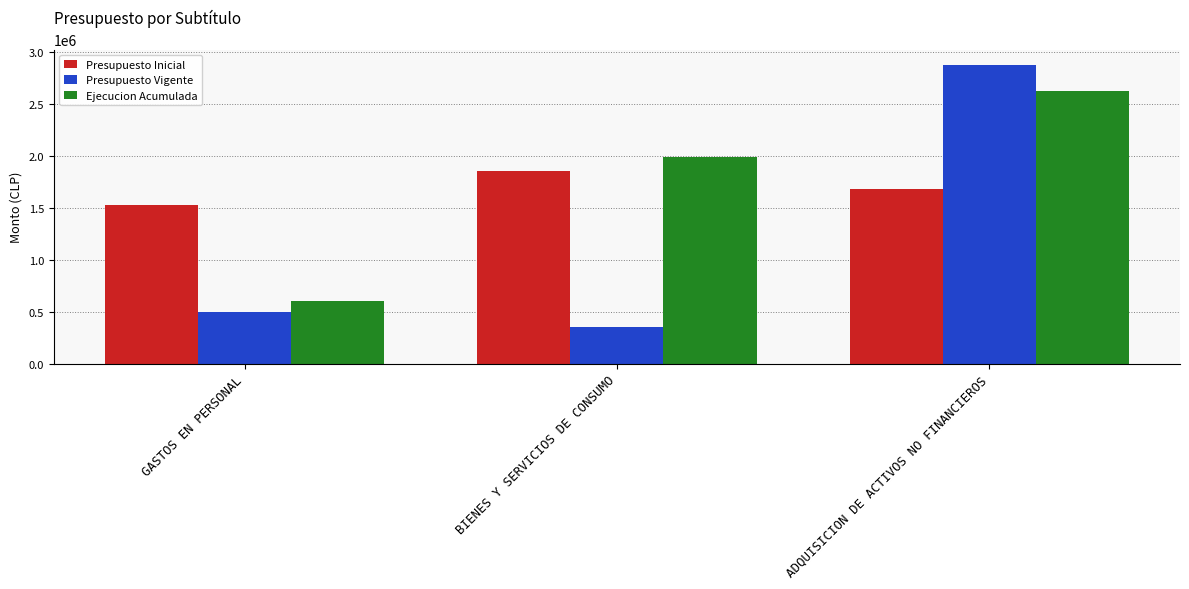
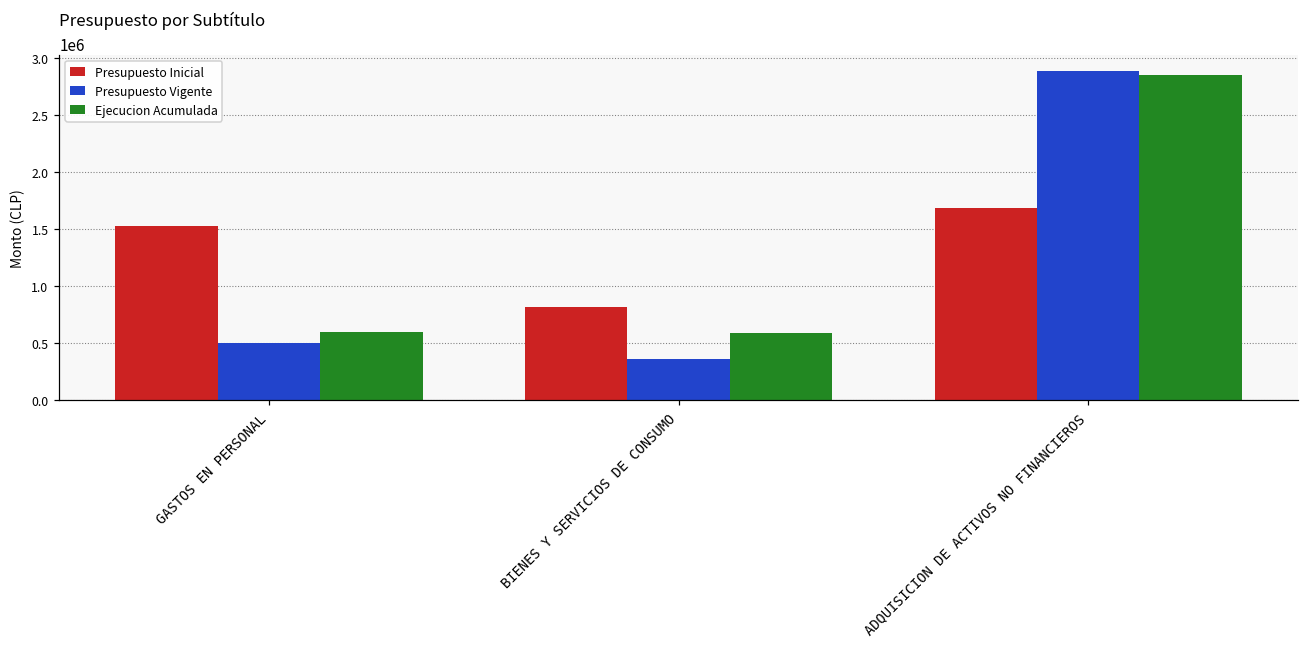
  {
    "Presupuesto Inicial": {
      "GASTOS EN PERSONAL": 1520000,
-     "BIENES Y SERVICIOS DE CONSUMO": 1860000,
+     "BIENES Y SERVICIOS DE CONSUMO": 810000,
      "ADQUISICION DE ACTIVOS NO FINANCIEROS": 1680000
    },
    "Presupuesto Vigente": {
      "GASTOS EN PERSONAL": 500000,
      "BIENES Y SERVICIOS DE CONSUMO": 360000,
      "ADQUISICION DE ACTIVOS NO FINANCIEROS": 2880000
    },
    "Ejecucion Acumulada": {
      "GASTOS EN PERSONAL": 600000,
-     "BIENES Y SERVICIOS DE CONSUMO": 1990000,
-     "ADQUISICION DE ACTIVOS NO FINANCIEROS": 2620000
+     "BIENES Y SERVICIOS DE CONSUMO": 590000,
+     "ADQUISICION DE ACTIVOS NO FINANCIEROS": 2850000
    }
  }
